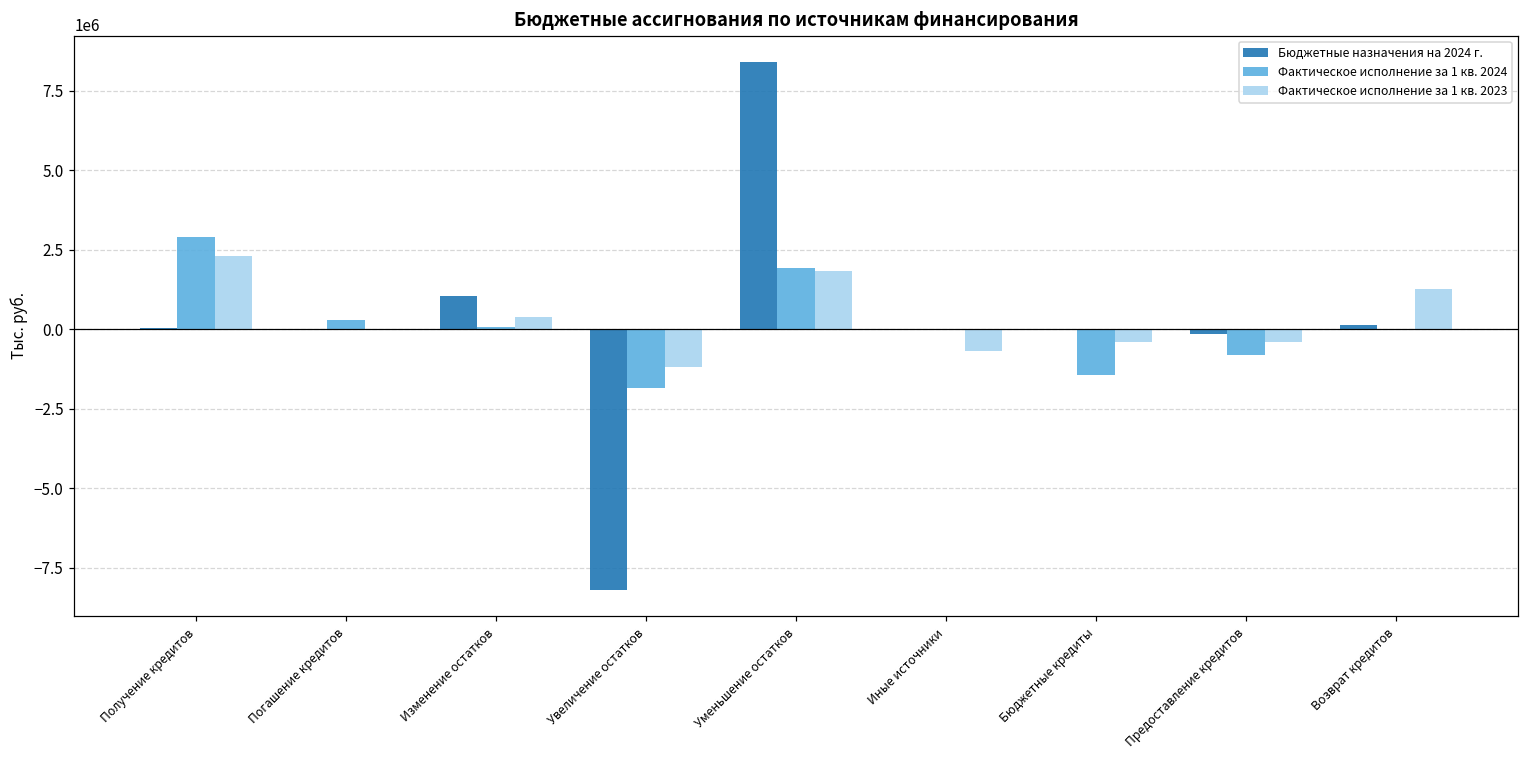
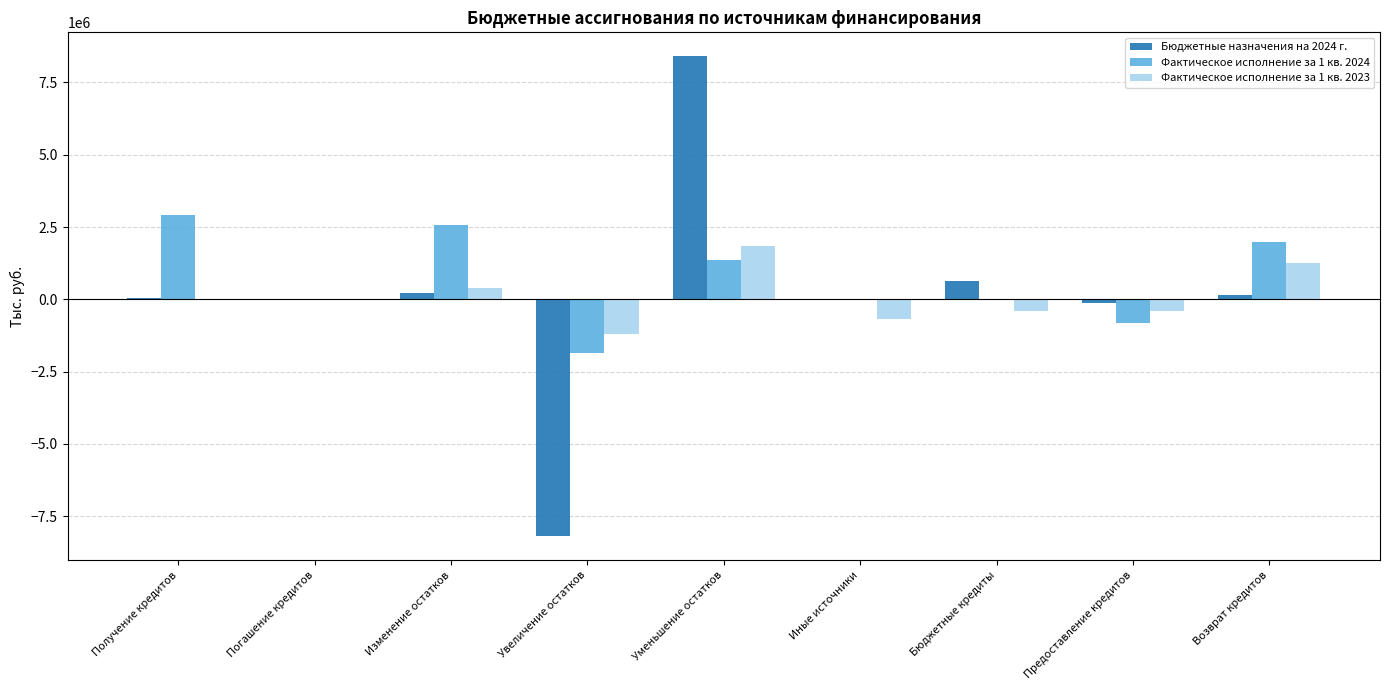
  {
    "Бюджетные назначения на 2024 г.": {
-     "Изменение остатков": 1000000,
+     "Изменение остатков": 200000,
      "Увеличение остатков": -8200000,
      "Уменьшение остатков": 8400000,
      "Иные источники": 0,
-     "Бюджетные кредиты": 0,
+     "Бюджетные кредиты": 600000,
      "Предоставление кредитов": -100000,
      "Возврат кредитов": 100000
    },
    "Фактическое исполнение за 1 кв. 2024": {
      "Получение кредитов": 2900000,
-     "Погашение кредитов": 300000,
-     "Изменение остатков": 100000,
+     "Погашение кредитов": 0,
+     "Изменение остатков": 2600000,
      "Увеличение остатков": -1900000,
-     "Уменьшение остатков": 1900000,
-     "Бюджетные кредиты": -1400000,
+     "Уменьшение остатков": 1400000,
+     "Бюджетные кредиты": 0,
      "Предоставление кредитов": -800000,
-     "Возврат кредитов": 0
+     "Возврат кредитов": 2000000
    },
    "Фактическое исполнение за 1 кв. 2023": {
-     "Получение кредитов": 2300000,
+     "Получение кредитов": 0,
      "Погашение кредитов": 0,
      "Изменение остатков": 400000,
      "Увеличение остатков": -1200000,
      "Уменьшение остатков": 1800000,
      "Иные источники": -700000,
      "Бюджетные кредиты": -400000,
      "Предоставление кредитов": -400000,
      "Возврат кредитов": 1300000
    }
  }
